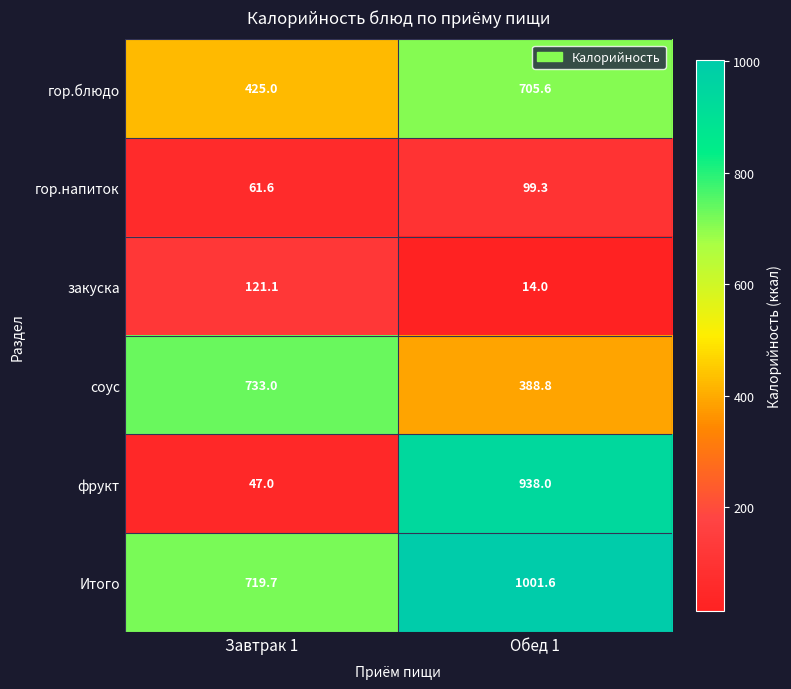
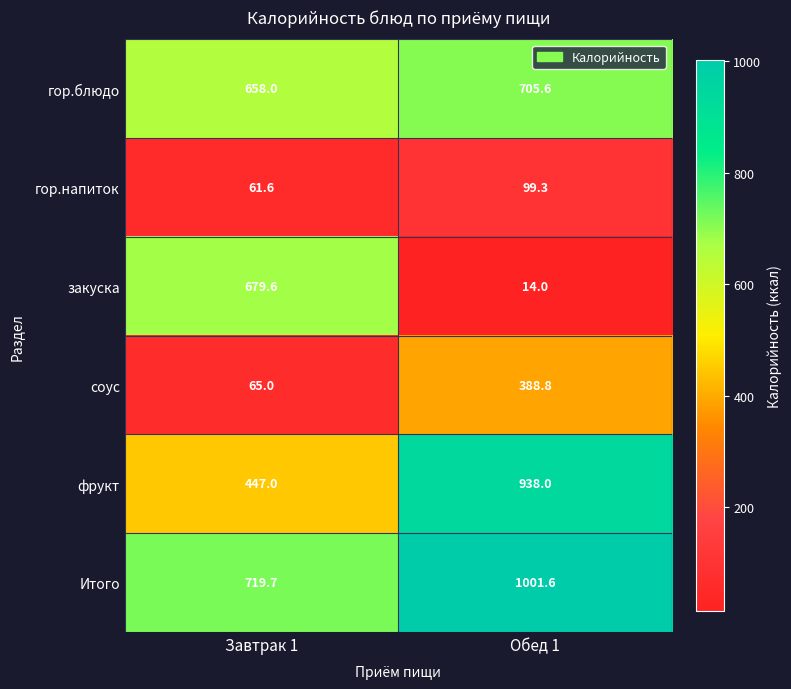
  {
    "гор.блюдо": {
-     "Завтрак 1": 425.0,
+     "Завтрак 1": 658.0,
      "Обед 1": 705.6
    },
    "гор.напиток": {
      "Завтрак 1": 61.6,
      "Обед 1": 99.3
    },
    "закуска": {
-     "Завтрак 1": 121.1,
+     "Завтрак 1": 679.6,
      "Обед 1": 14.0
    },
    "соус": {
-     "Завтрак 1": 733.0,
+     "Завтрак 1": 65.0,
      "Обед 1": 388.8
    },
    "фрукт": {
-     "Завтрак 1": 47.0,
+     "Завтрак 1": 447.0,
      "Обед 1": 938.0
    },
    "Итого": {
      "Завтрак 1": 719.7,
      "Обед 1": 1001.6
    }
  }
